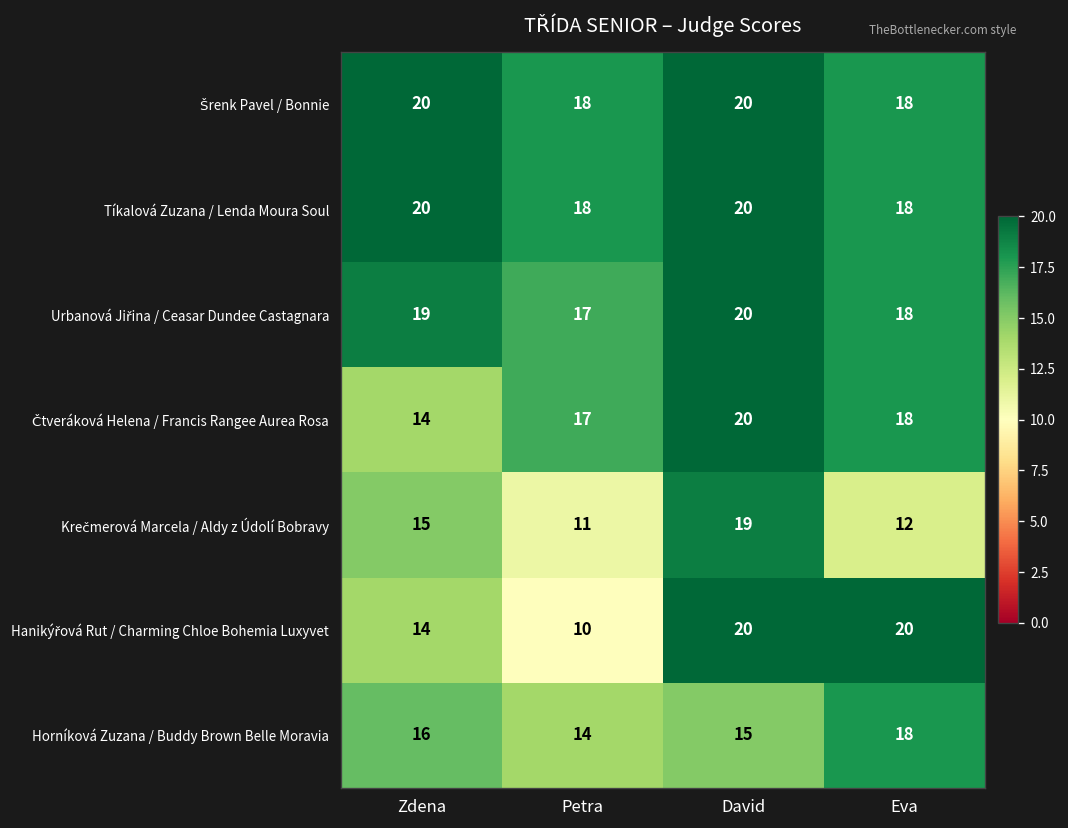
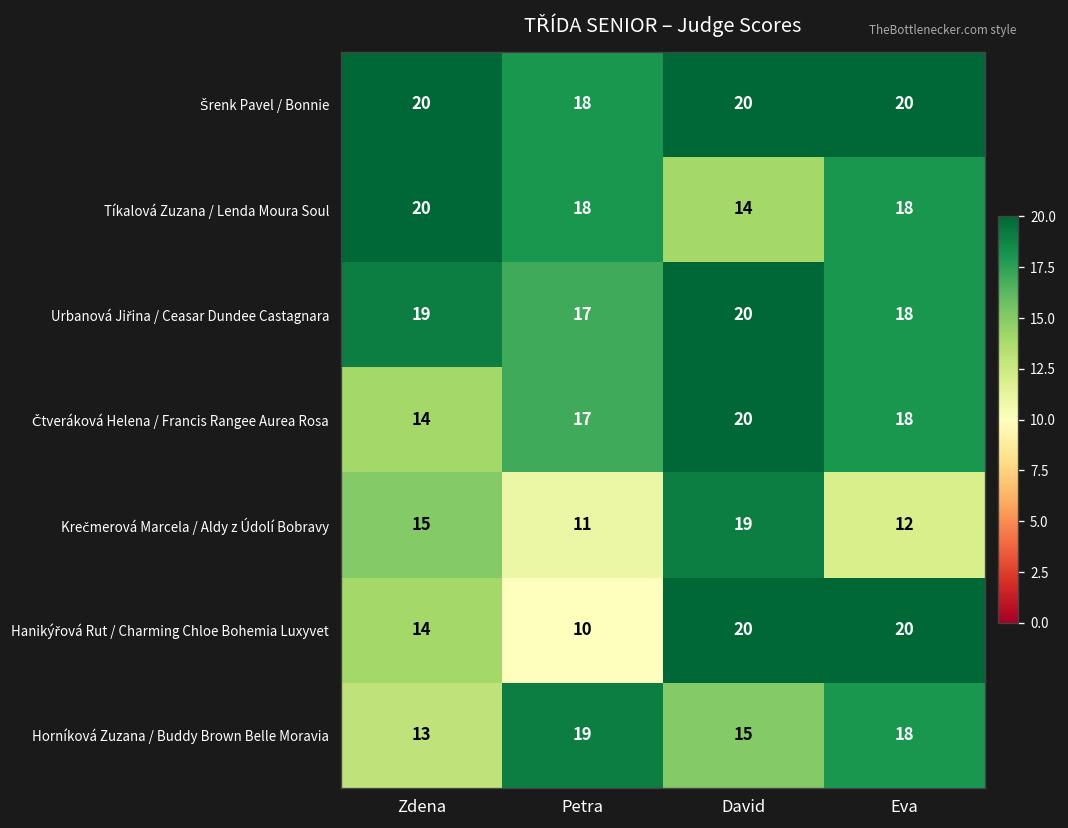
  {
    "Šrenk Pavel / Bonnie": {
      "Zdena": 20,
      "Petra": 18,
      "David": 20,
-     "Eva": 18
+     "Eva": 20
    },
    "Tíkalová Zuzana / Lenda Moura Soul": {
      "Zdena": 20,
      "Petra": 18,
-     "David": 20,
+     "David": 14,
      "Eva": 18
    },
    "Urbanová Jiřina / Ceasar Dundee Castagnara": {
      "Zdena": 19,
      "Petra": 17,
      "David": 20,
      "Eva": 18
    },
    "Čtveráková Helena / Francis Rangee Aurea Rosa": {
      "Zdena": 14,
      "Petra": 17,
      "David": 20,
      "Eva": 18
    },
    "Krečmerová Marcela / Aldy z Údolí Bobravy": {
      "Zdena": 15,
      "Petra": 11,
      "David": 19,
      "Eva": 12
    },
    "Hanikýřová Rut / Charming Chloe Bohemia Luxyvet": {
      "Zdena": 14,
      "Petra": 10,
      "David": 20,
      "Eva": 20
    },
    "Horníková Zuzana / Buddy Brown Belle Moravia": {
-     "Zdena": 16,
-     "Petra": 14,
+     "Zdena": 13,
+     "Petra": 19,
      "David": 15,
      "Eva": 18
    }
  }
